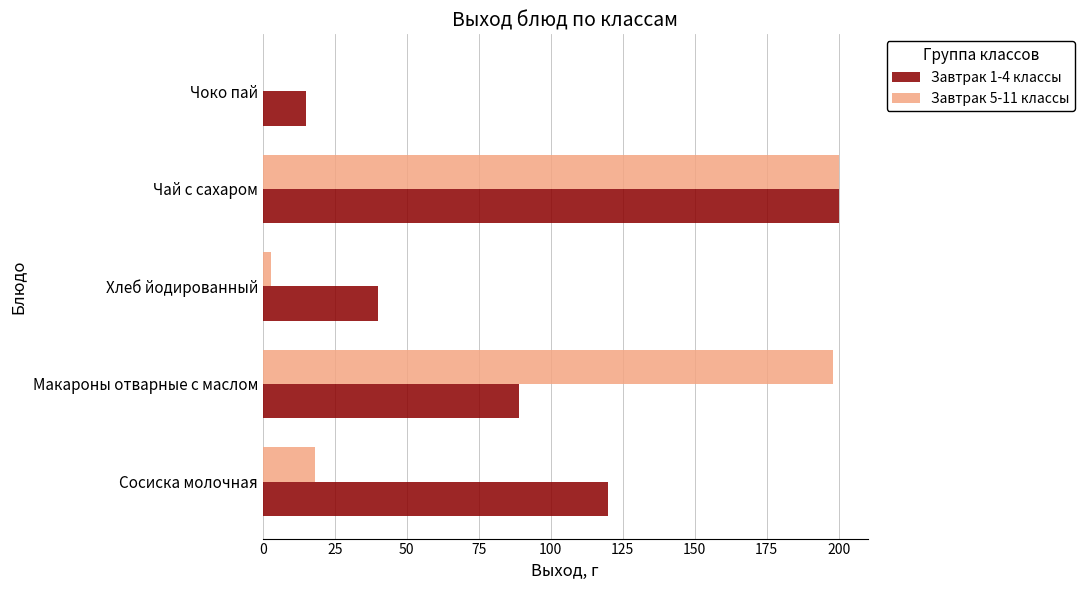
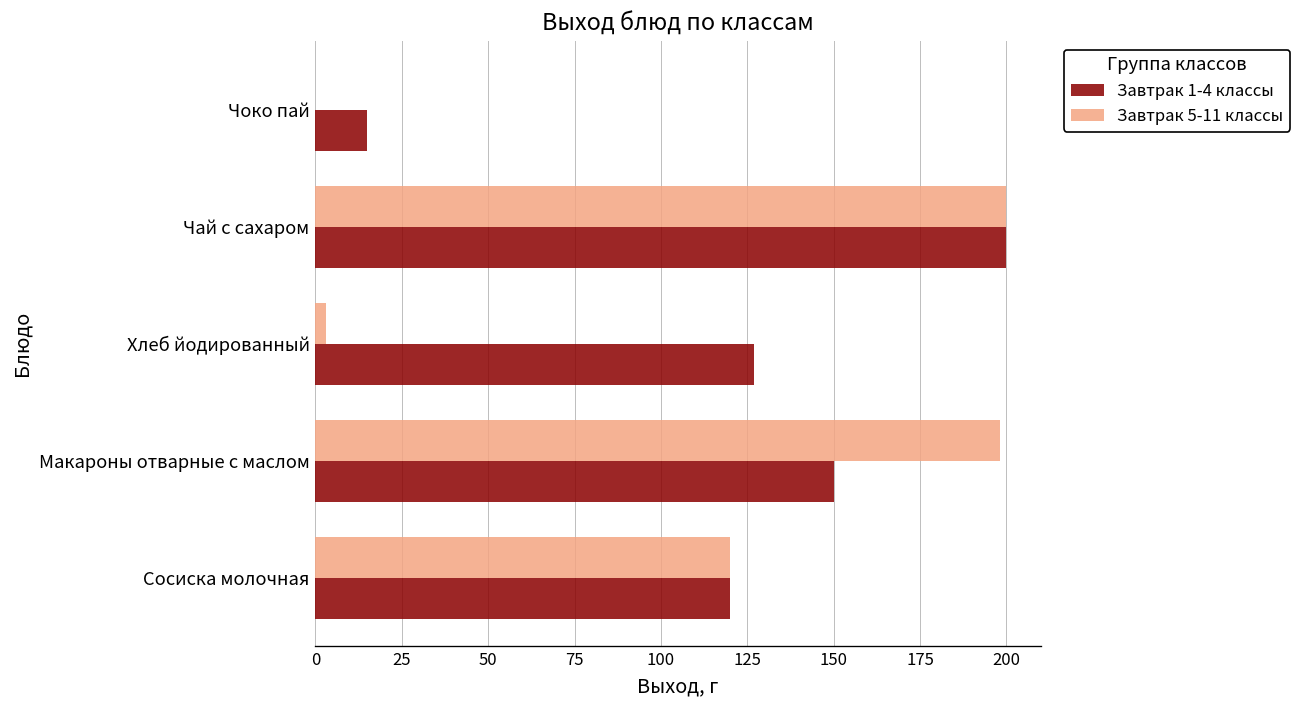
  {
    "Завтрак 1-4 классы": {
      "Чоко пай": 15,
      "Чай с сахаром": 200,
-     "Хлеб йодированный": 40,
-     "Макароны отварные с маслом": 89,
+     "Хлеб йодированный": 127,
+     "Макароны отварные с маслом": 150,
      "Сосиска молочная": 120
    },
    "Завтрак 5-11 классы": {
      "Чоко пай": 0,
      "Чай с сахаром": 200,
      "Хлеб йодированный": 3,
      "Макароны отварные с маслом": 198,
-     "Сосиска молочная": 18
+     "Сосиска молочная": 120
    }
  }
